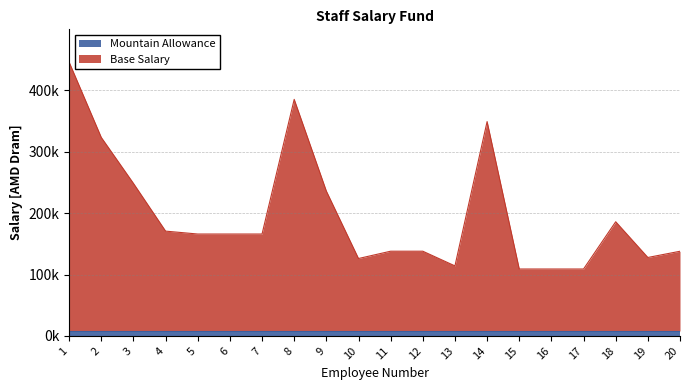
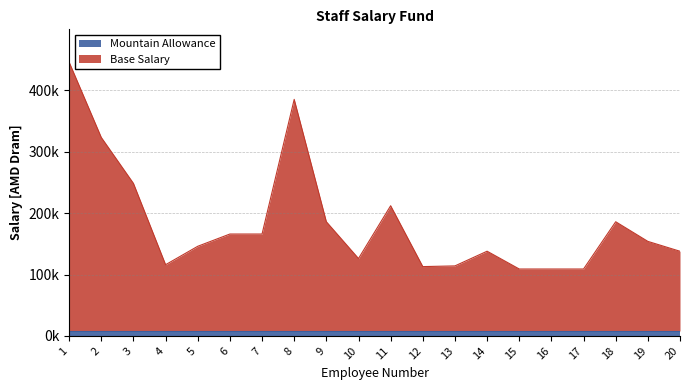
  {
    "Mountain Allowance": {
      "1": 10000,
      "2": 10000,
      "3": 10000,
      "4": 10000,
      "5": 10000,
      "6": 10000,
      "7": 10000,
      "8": 10000,
      "9": 10000,
      "10": 10000,
      "11": 10000,
      "12": 10000,
      "13": 10000,
      "14": 10000,
      "15": 10000,
      "16": 10000,
      "17": 10000,
      "18": 10000,
      "19": 10000,
      "20": 10000
    },
    "Base Salary": {
      "1": 450000,
      "2": 320000,
      "3": 250000,
-     "4": 170000,
-     "5": 170000,
+     "4": 120000,
+     "5": 150000,
      "6": 170000,
      "7": 170000,
      "8": 390000,
-     "9": 240000,
+     "9": 190000,
      "10": 130000,
-     "11": 140000,
-     "12": 140000,
+     "11": 210000,
+     "12": 110000,
      "13": 110000,
-     "14": 350000,
+     "14": 140000,
      "15": 110000,
      "16": 110000,
      "17": 110000,
      "18": 190000,
-     "19": 130000,
+     "19": 150000,
      "20": 140000
    }
  }
